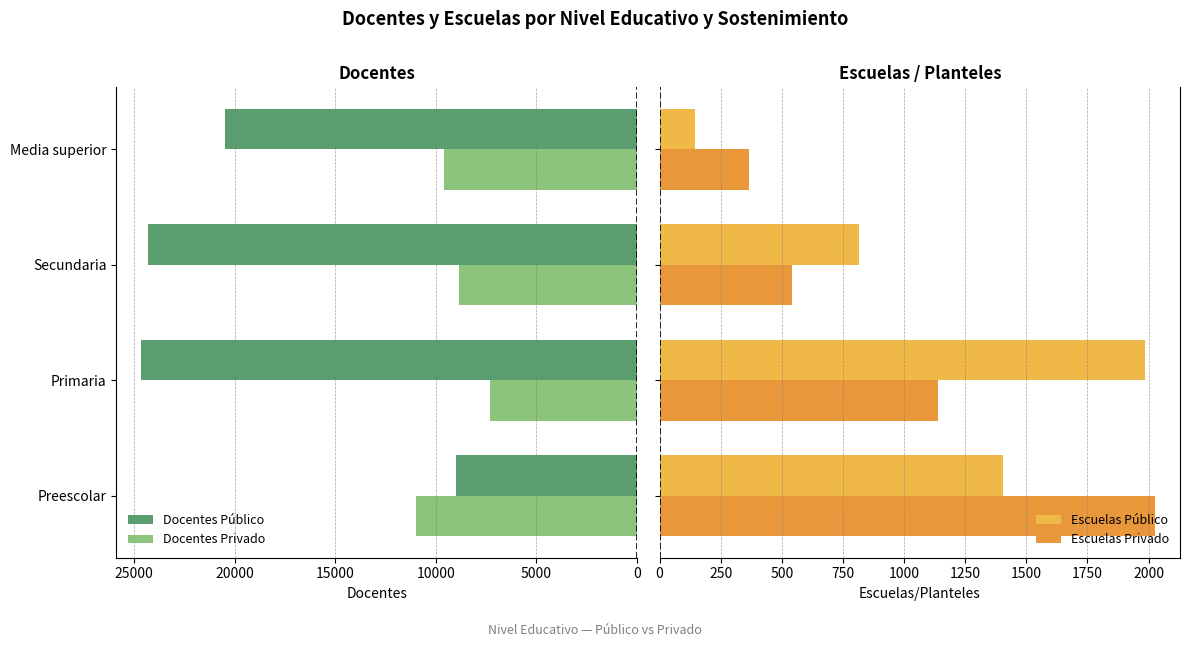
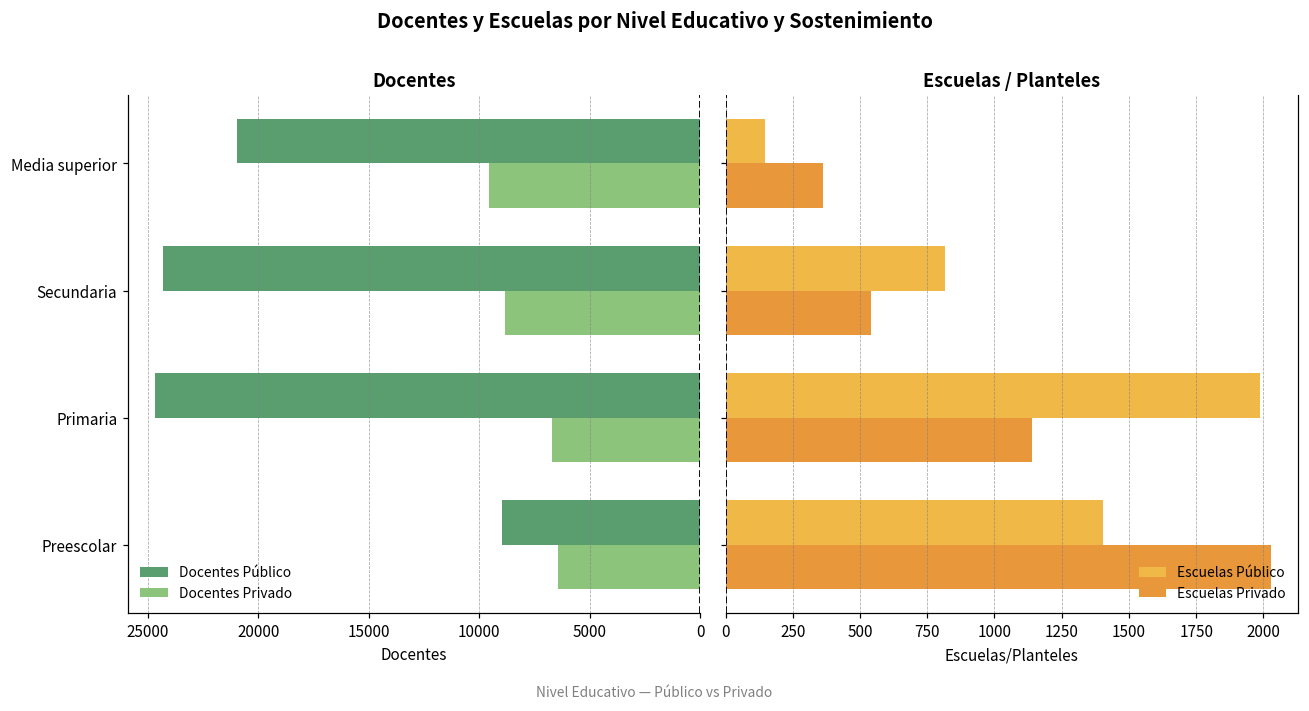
  {
    "Docentes": {
      "Docentes Público": {
-       "Media superior": 20500,
+       "Media superior": 20900,
        "Secundaria": 24300,
        "Primaria": 24700,
        "Preescolar": 9000
      },
      "Docentes Privado": {
        "Media superior": 9600,
        "Secundaria": 8900,
-       "Primaria": 7300,
-       "Preescolar": 11000
+       "Primaria": 6700,
+       "Preescolar": 6400
      }
    }
  }
